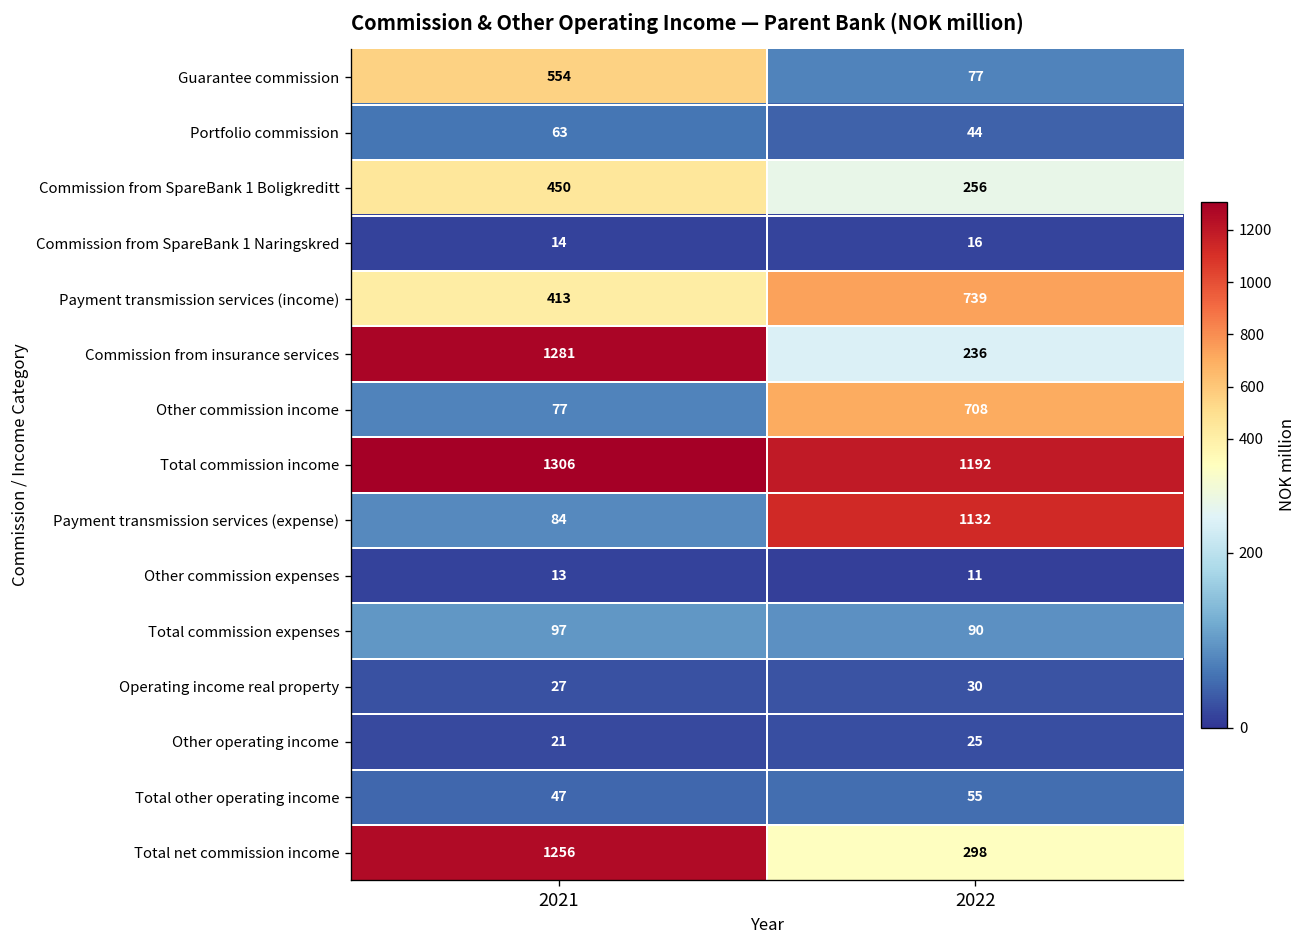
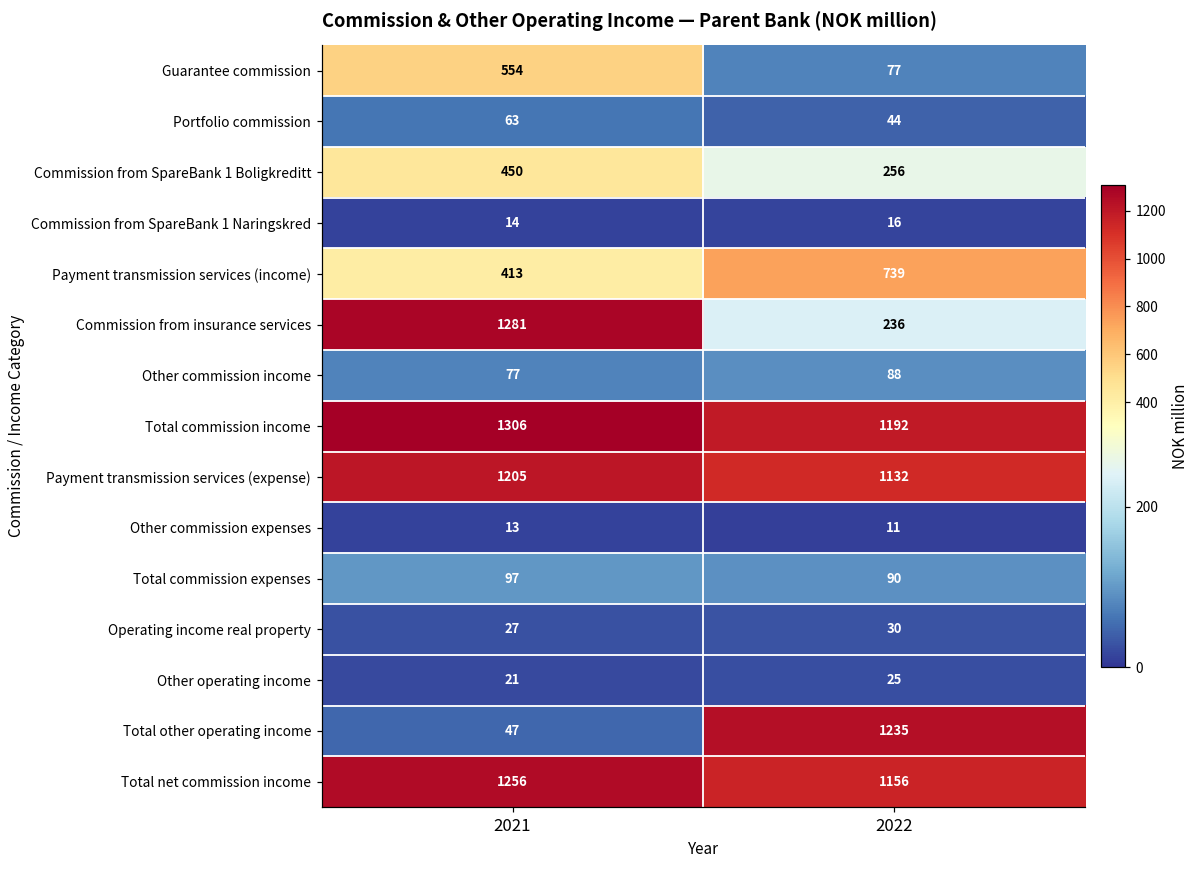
  {
    "Guarantee commission": {
      "2021": 554,
      "2022": 77
    },
    "Portfolio commission": {
      "2021": 63,
      "2022": 44
    },
    "Commission from SpareBank 1 Boligkreditt": {
      "2021": 450,
      "2022": 256
    },
    "Commission from SpareBank 1 Naringskred": {
      "2021": 14,
      "2022": 16
    },
    "Payment transmission services (income)": {
      "2021": 413,
      "2022": 739
    },
    "Commission from insurance services": {
      "2021": 1281,
      "2022": 236
    },
    "Other commission income": {
      "2021": 77,
-     "2022": 708
+     "2022": 88
    },
    "Total commission income": {
      "2021": 1306,
      "2022": 1192
    },
    "Payment transmission services (expense)": {
-     "2021": 84,
+     "2021": 1205,
      "2022": 1132
    },
    "Other commission expenses": {
      "2021": 13,
      "2022": 11
    },
    "Total commission expenses": {
      "2021": 97,
      "2022": 90
    },
    "Operating income real property": {
      "2021": 27,
      "2022": 30
    },
    "Other operating income": {
      "2021": 21,
      "2022": 25
    },
    "Total other operating income": {
      "2021": 47,
-     "2022": 55
+     "2022": 1235
    },
    "Total net commission income": {
      "2021": 1256,
-     "2022": 298
+     "2022": 1156
    }
  }
